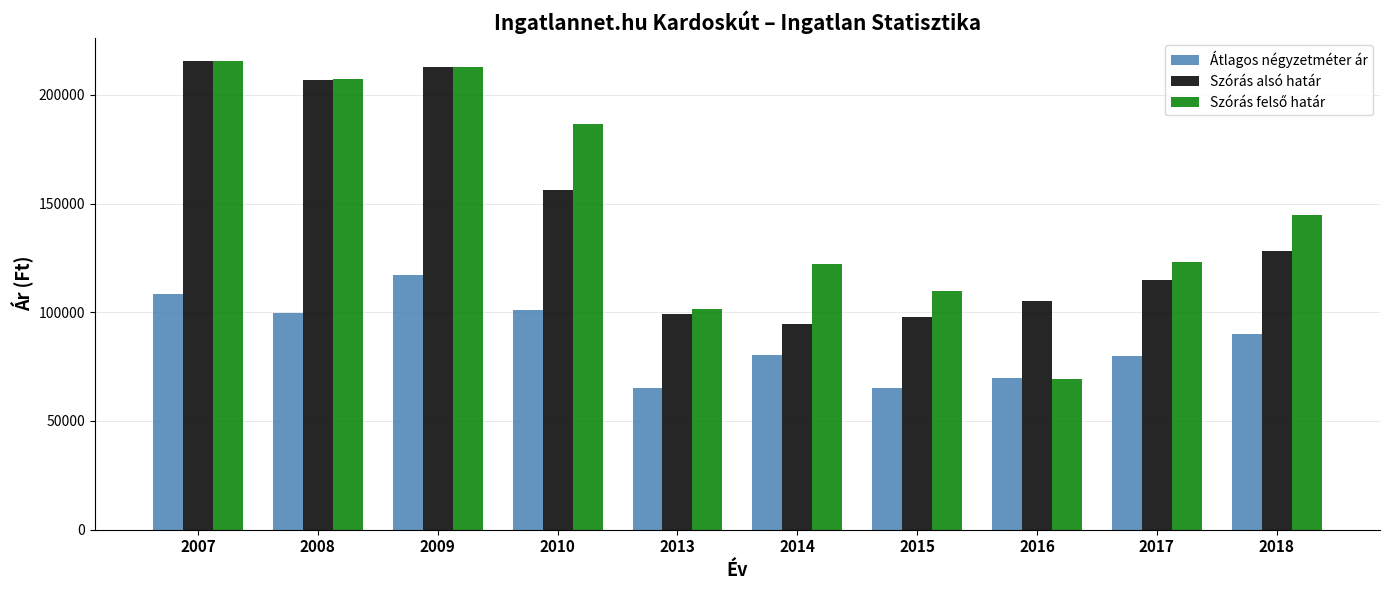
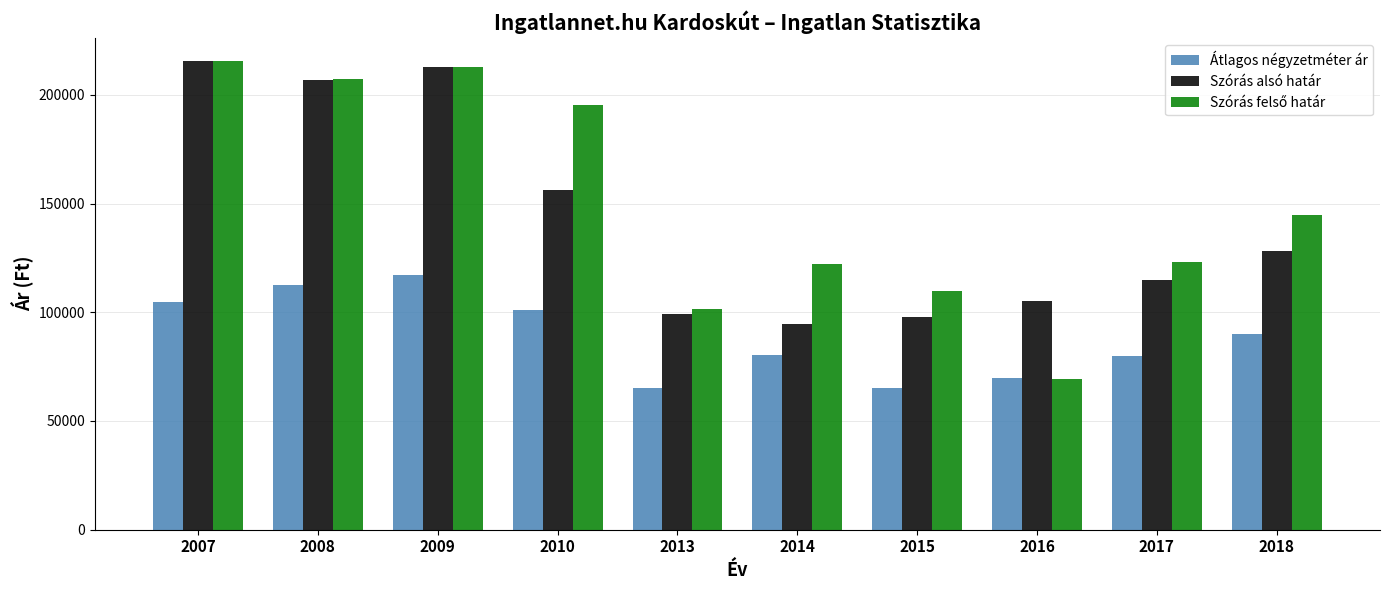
  {
    "Átlagos négyzetméter ár": {
-     "2007": 109000,
-     "2008": 100000,
+     "2007": 105000,
+     "2008": 113000,
      "2009": 117000,
      "2010": 101000,
      "2013": 65000,
      "2014": 80000,
      "2015": 65000,
      "2016": 70000,
      "2017": 80000,
      "2018": 90000
    },
    "Szórás alsó határ": {
      "2007": 215000,
      "2008": 207000,
      "2009": 213000,
      "2010": 156000,
      "2013": 99000,
      "2014": 95000,
      "2015": 98000,
      "2016": 105000,
      "2017": 115000,
      "2018": 128000
    },
    "Szórás felső határ": {
      "2007": 215000,
      "2008": 208000,
      "2009": 213000,
-     "2010": 187000,
+     "2010": 195000,
      "2013": 101000,
      "2014": 122000,
      "2015": 110000,
      "2016": 69000,
      "2017": 123000,
      "2018": 145000
    }
  }
